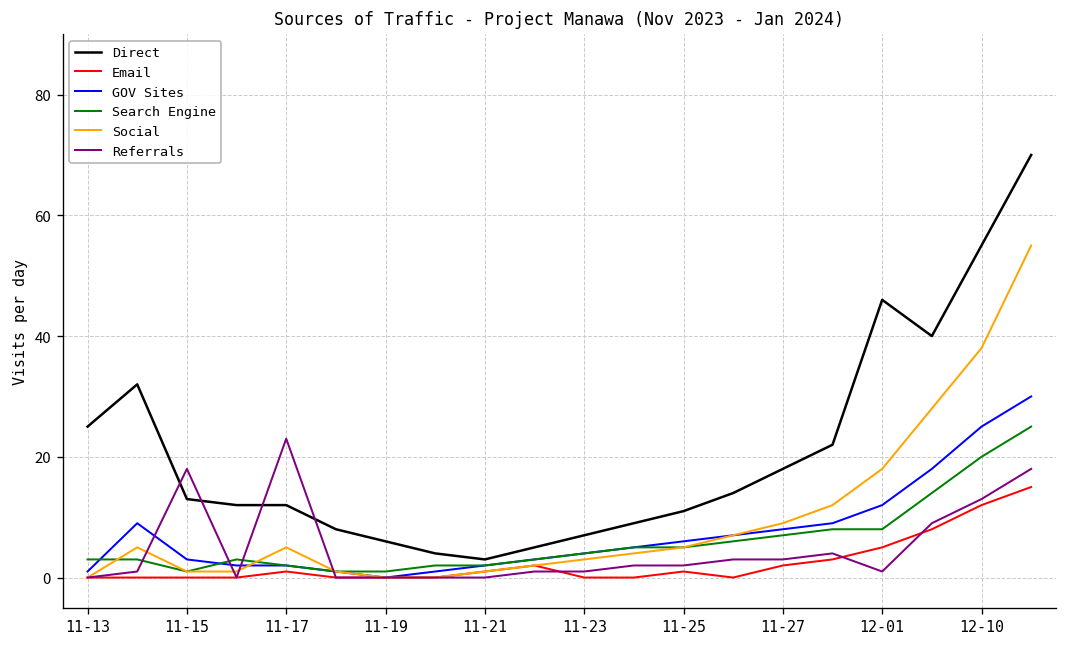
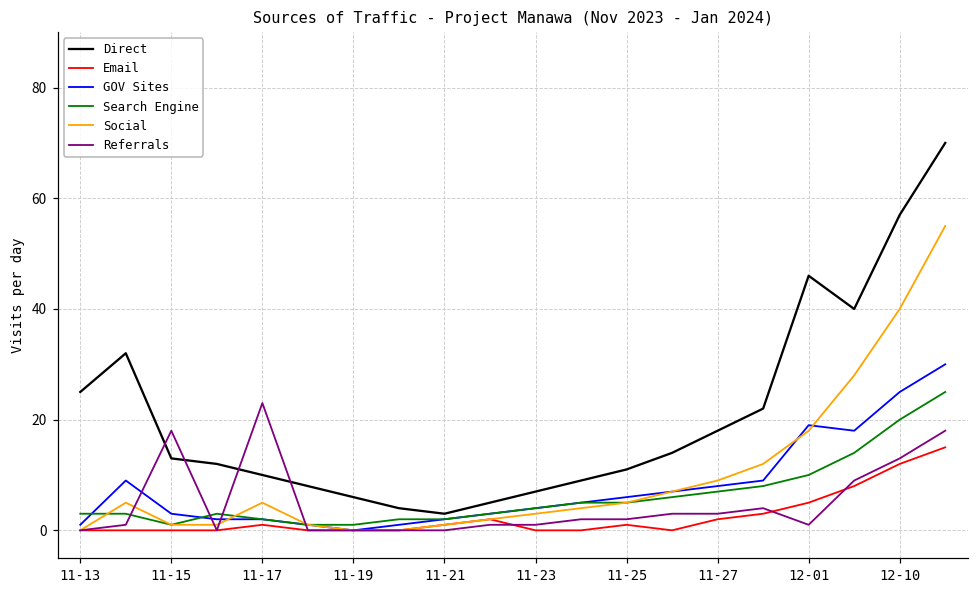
  {
    "Direct": {
      "11-13": 25,
      "11-15": 13,
-     "11-17": 12,
+     "11-17": 10,
      "11-19": 6,
      "11-21": 3,
      "11-23": 7,
      "11-25": 11,
      "11-27": 18,
      "12-01": 46,
-     "12-10": 55
+     "12-10": 57
    },
    "Email": {
      "11-15": 0,
      "11-17": 1,
      "11-23": 0,
      "11-25": 1,
      "11-27": 2,
      "12-01": 5,
      "12-10": 12
    },
    "GOV Sites": {
      "11-13": 1,
      "11-15": 3,
      "11-25": 6,
      "11-27": 8,
-     "12-01": 12,
+     "12-01": 19,
      "12-10": 25
    },
    "Search Engine": {
      "11-13": 3,
      "11-19": 1,
      "11-27": 7,
-     "12-01": 8,
+     "12-01": 10,
      "12-10": 20
    },
    "Social": {
      "11-17": 5,
      "11-23": 3,
      "11-27": 9,
      "12-01": 18,
-     "12-10": 38
+     "12-10": 40
    },
    "Referrals": {
      "11-15": 18,
      "11-17": 23,
      "11-21": 0,
      "11-23": 1,
      "11-25": 2,
      "11-27": 3,
      "12-01": 1,
      "12-10": 13
    }
  }
